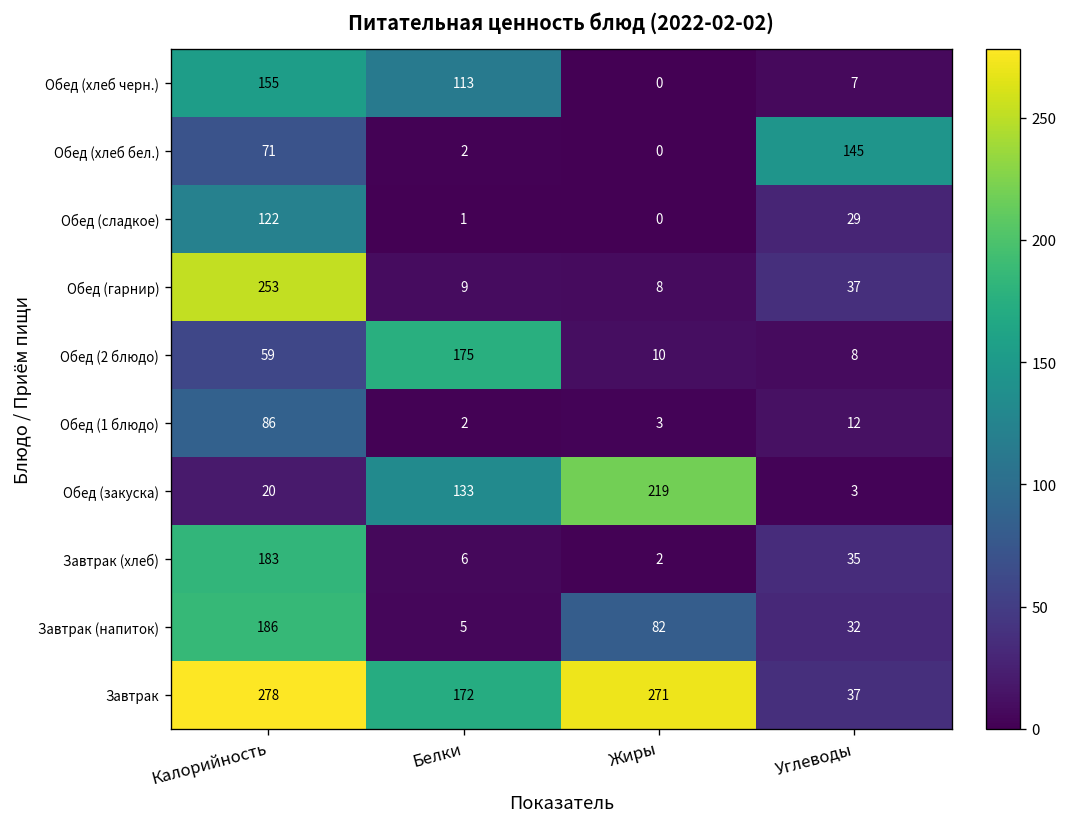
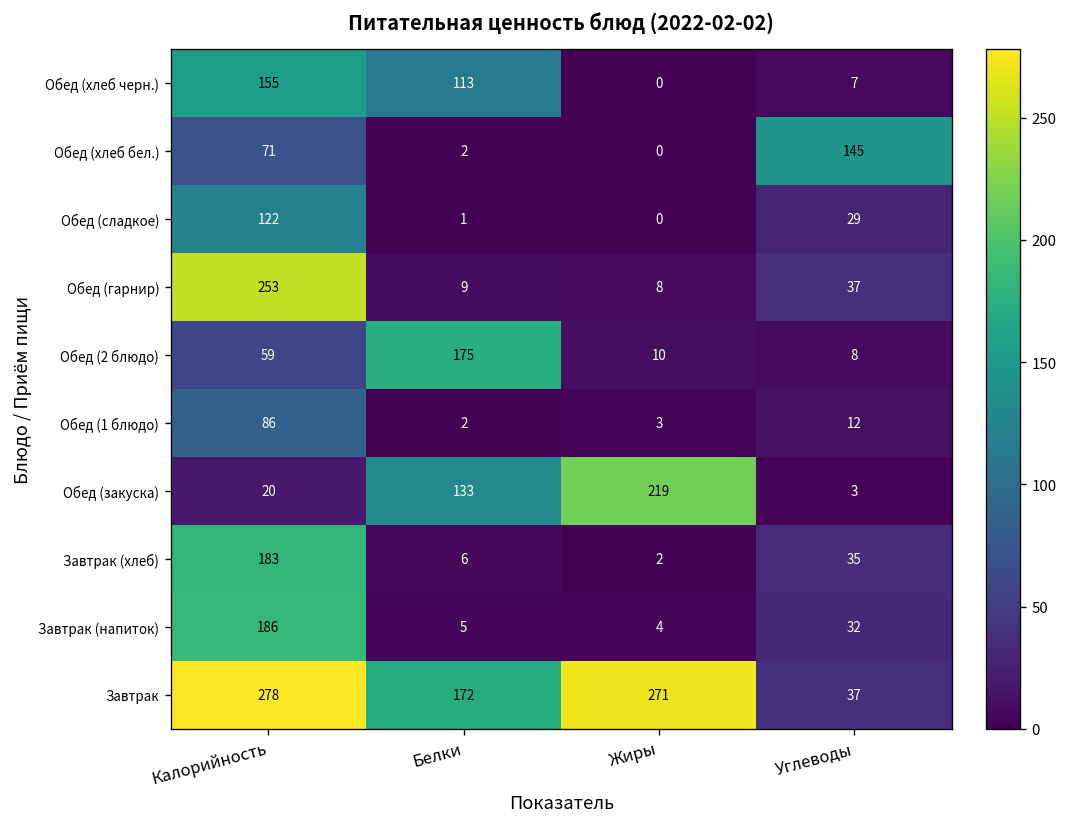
  {
    "Обед (хлеб черн.)": {
      "Калорийность": 155,
      "Белки": 113,
      "Жиры": 0,
      "Углеводы": 7
    },
    "Обед (хлеб бел.)": {
      "Калорийность": 71,
      "Белки": 2,
      "Жиры": 0,
      "Углеводы": 145
    },
    "Обед (сладкое)": {
      "Калорийность": 122,
      "Белки": 1,
      "Жиры": 0,
      "Углеводы": 29
    },
    "Обед (гарнир)": {
      "Калорийность": 253,
      "Белки": 9,
      "Жиры": 8,
      "Углеводы": 37
    },
    "Обед (2 блюдо)": {
      "Калорийность": 59,
      "Белки": 175,
      "Жиры": 10,
      "Углеводы": 8
    },
    "Обед (1 блюдо)": {
      "Калорийность": 86,
      "Белки": 2,
      "Жиры": 3,
      "Углеводы": 12
    },
    "Обед (закуска)": {
      "Калорийность": 20,
      "Белки": 133,
      "Жиры": 219,
      "Углеводы": 3
    },
    "Завтрак (хлеб)": {
      "Калорийность": 183,
      "Белки": 6,
      "Жиры": 2,
      "Углеводы": 35
    },
    "Завтрак (напиток)": {
      "Калорийность": 186,
      "Белки": 5,
-     "Жиры": 82,
+     "Жиры": 4,
      "Углеводы": 32
    },
    "Завтрак": {
      "Калорийность": 278,
      "Белки": 172,
      "Жиры": 271,
      "Углеводы": 37
    }
  }
